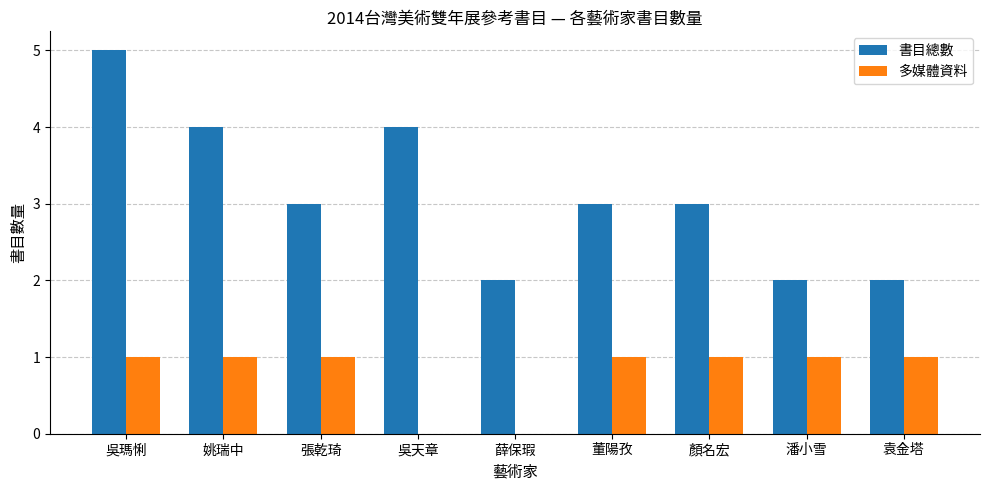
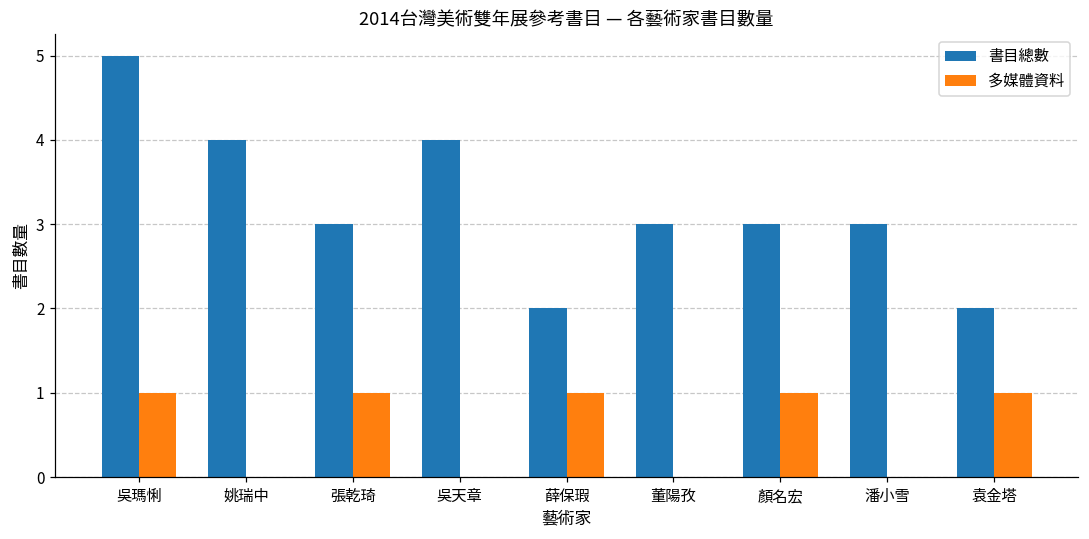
  {
    "書目總數": {
      "吳瑪悧": 5,
      "姚瑞中": 4,
      "張乾琦": 3,
      "吳天章": 4,
      "薛保瑕": 2,
      "董陽孜": 3,
      "顏名宏": 3,
-     "潘小雪": 2,
+     "潘小雪": 3,
      "袁金塔": 2
    },
    "多媒體資料": {
      "吳瑪悧": 1,
-     "姚瑞中": 1,
+     "姚瑞中": 0,
      "張乾琦": 1,
      "吳天章": 0,
-     "薛保瑕": 0,
-     "董陽孜": 1,
+     "薛保瑕": 1,
+     "董陽孜": 0,
      "顏名宏": 1,
-     "潘小雪": 1,
+     "潘小雪": 0,
      "袁金塔": 1
    }
  }
